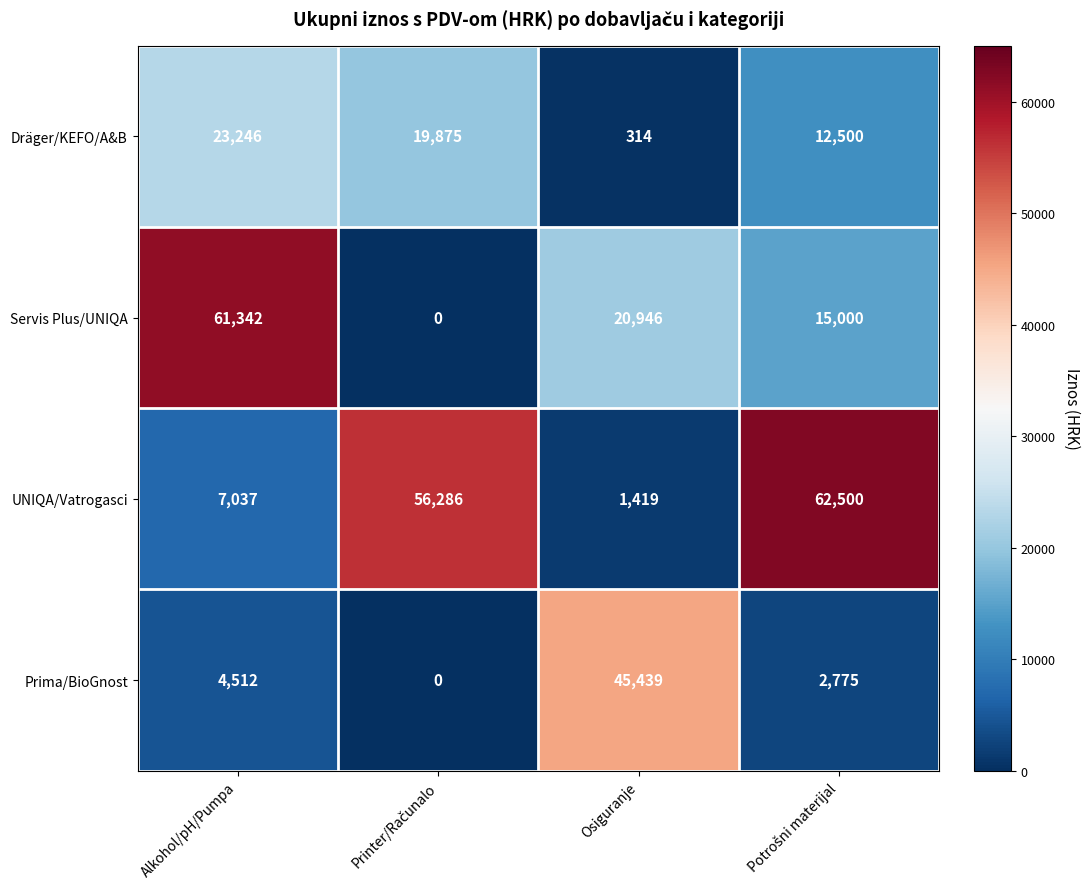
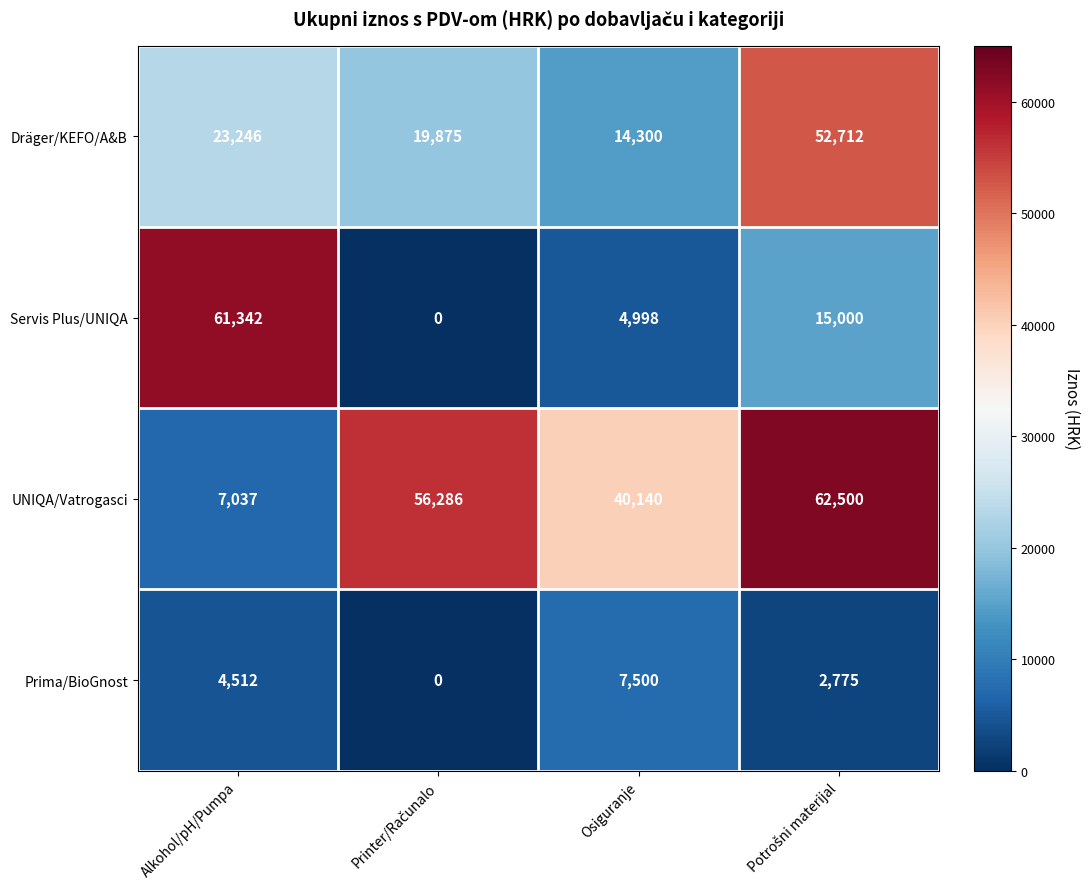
  {
    "Dräger/KEFO/A&B": {
      "Alkohol/pH/Pumpa": "23,246",
      "Printer/Računalo": "19,875",
-     "Osiguranje": "314",
-     "Potrošni materijal": "12,500"
+     "Osiguranje": "14,300",
+     "Potrošni materijal": "52,712"
    },
    "Servis Plus/UNIQA": {
      "Alkohol/pH/Pumpa": "61,342",
      "Printer/Računalo": "0",
-     "Osiguranje": "20,946",
+     "Osiguranje": "4,998",
      "Potrošni materijal": "15,000"
    },
    "UNIQA/Vatrogasci": {
      "Alkohol/pH/Pumpa": "7,037",
      "Printer/Računalo": "56,286",
-     "Osiguranje": "1,419",
+     "Osiguranje": "40,140",
      "Potrošni materijal": "62,500"
    },
    "Prima/BioGnost": {
      "Alkohol/pH/Pumpa": "4,512",
      "Printer/Računalo": "0",
-     "Osiguranje": "45,439",
+     "Osiguranje": "7,500",
      "Potrošni materijal": "2,775"
    }
  }
